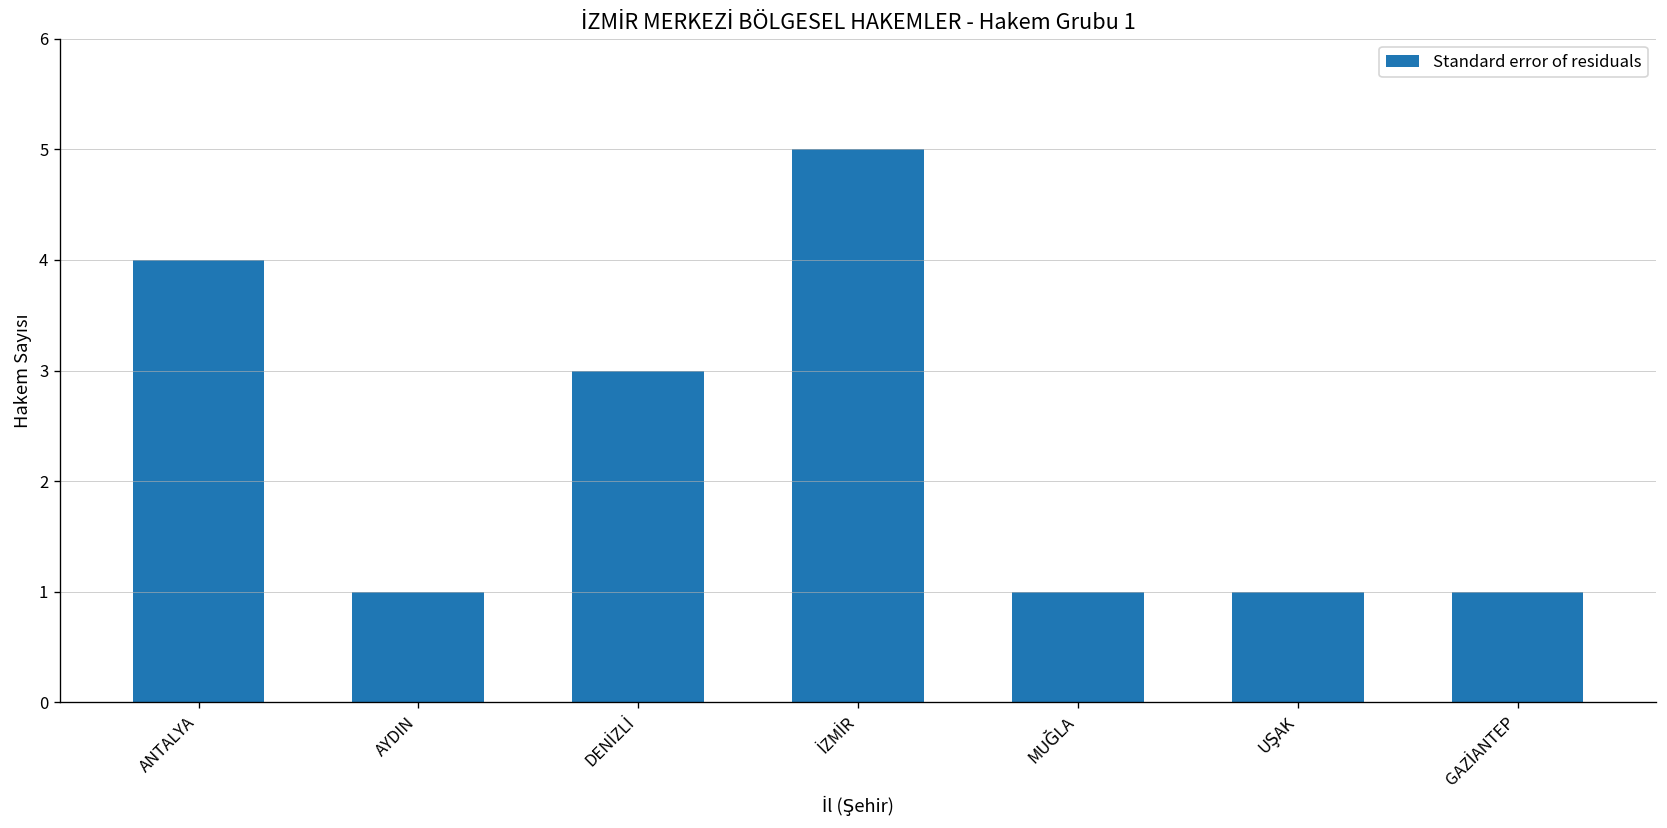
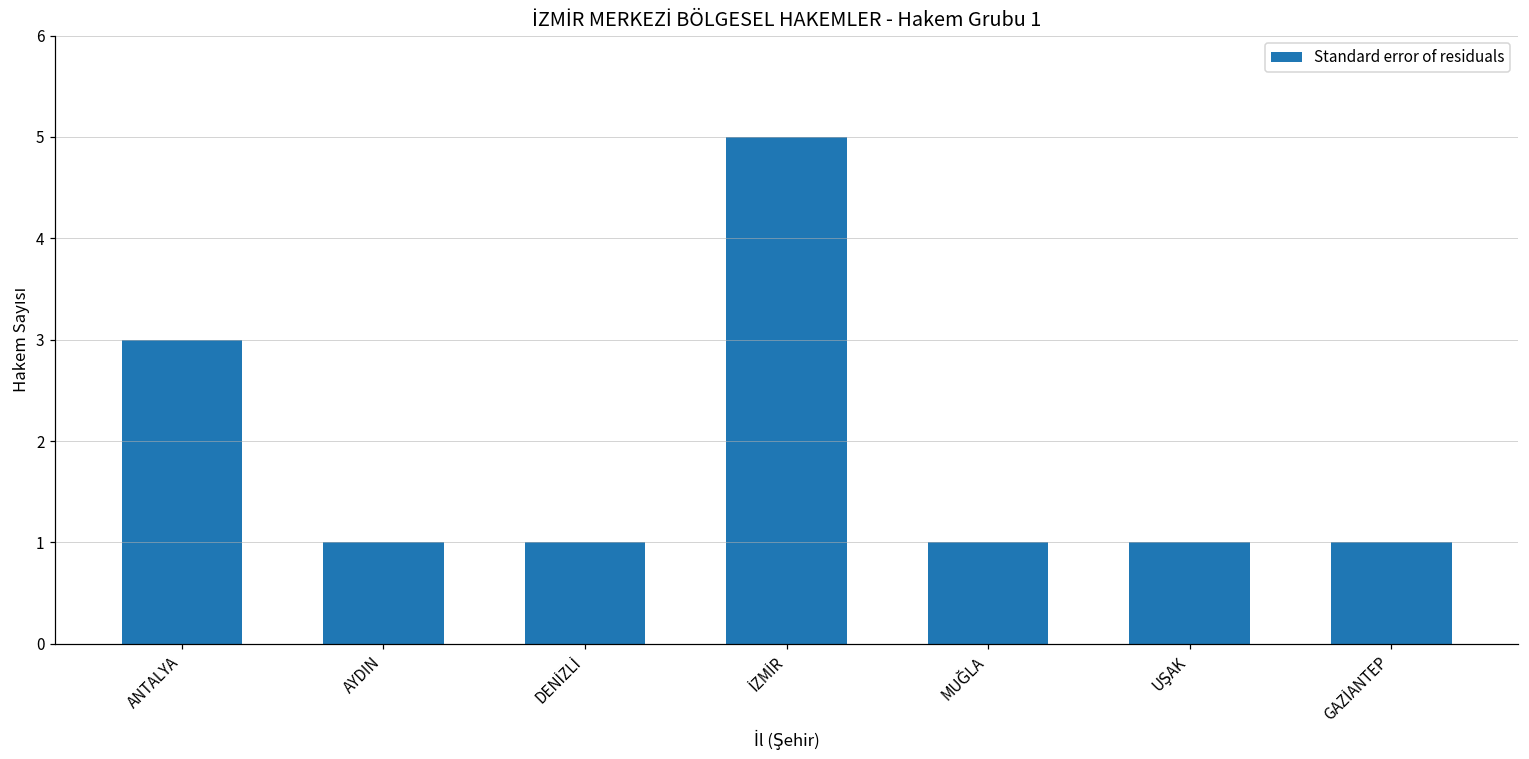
  {
-   "ANTALYA": 4,
+   "ANTALYA": 3,
    "AYDIN": 1,
-   "DENİZLİ": 3,
+   "DENİZLİ": 1,
    "İZMİR": 5,
    "MUĞLA": 1,
    "UŞAK": 1,
    "GAZİANTEP": 1
  }
